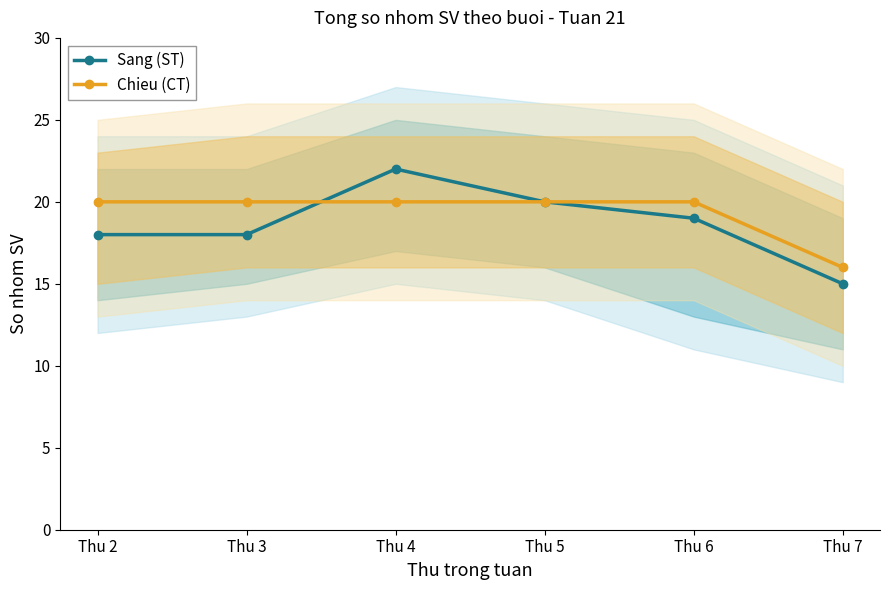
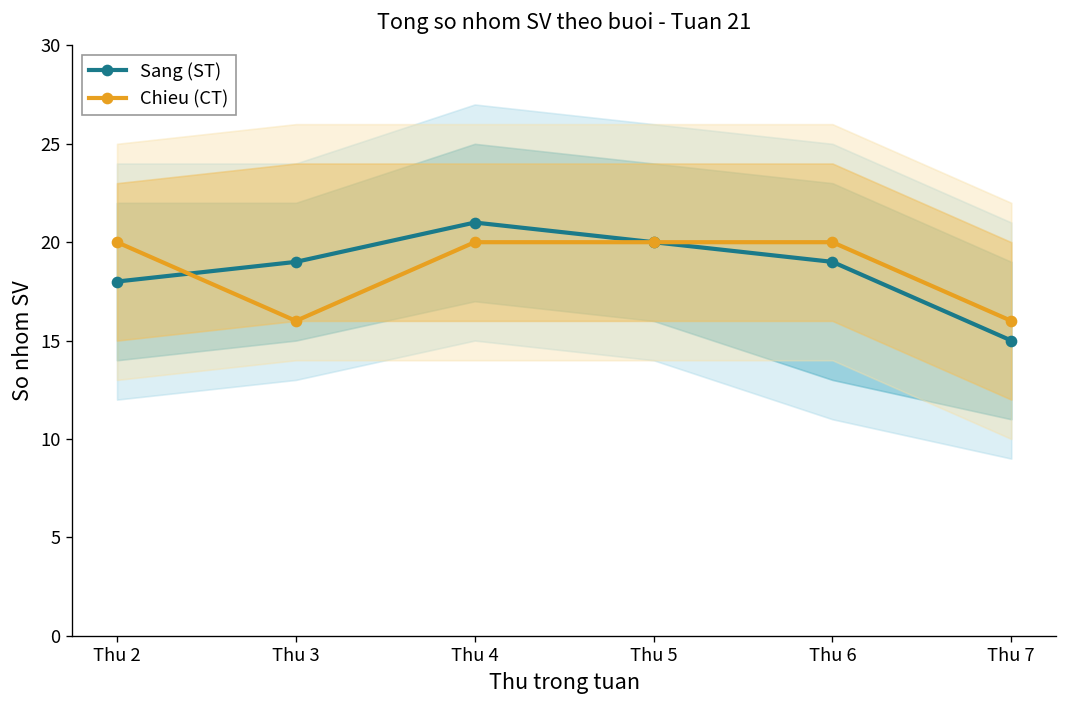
  {
    "Sang (ST)": {
      "Thu 2": 18,
-     "Thu 3": 18,
-     "Thu 4": 22,
+     "Thu 3": 19,
+     "Thu 4": 21,
      "Thu 6": 19,
      "Thu 7": 15
    },
    "Chieu (CT)": {
      "Thu 2": 20,
-     "Thu 3": 20,
+     "Thu 3": 16,
      "Thu 4": 20,
      "Thu 6": 20,
      "Thu 7": 16
    }
  }
